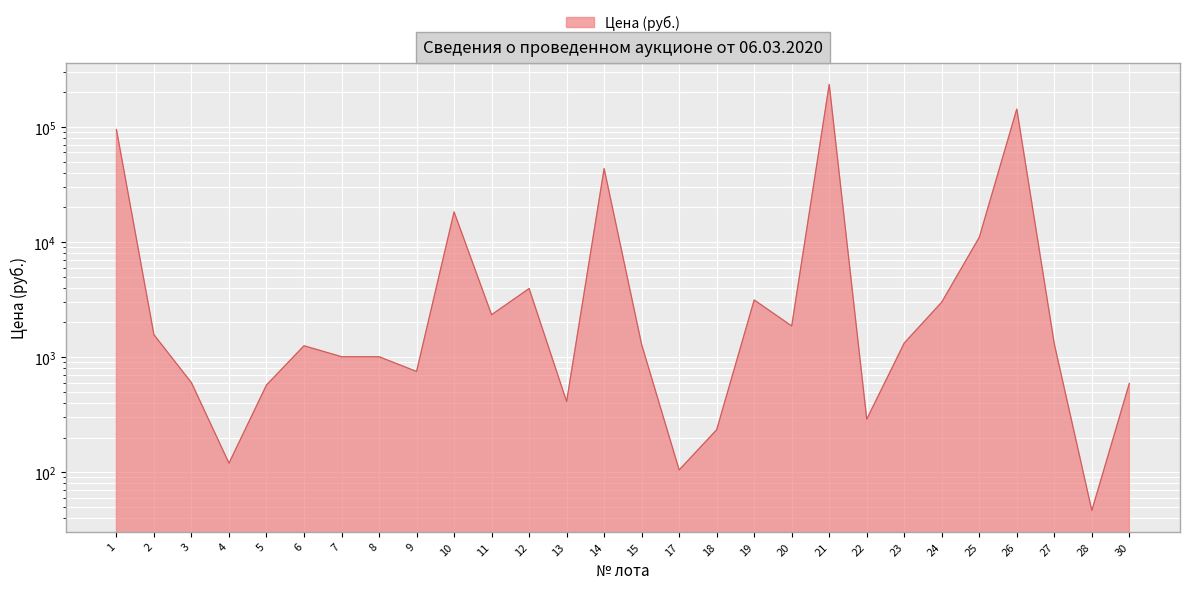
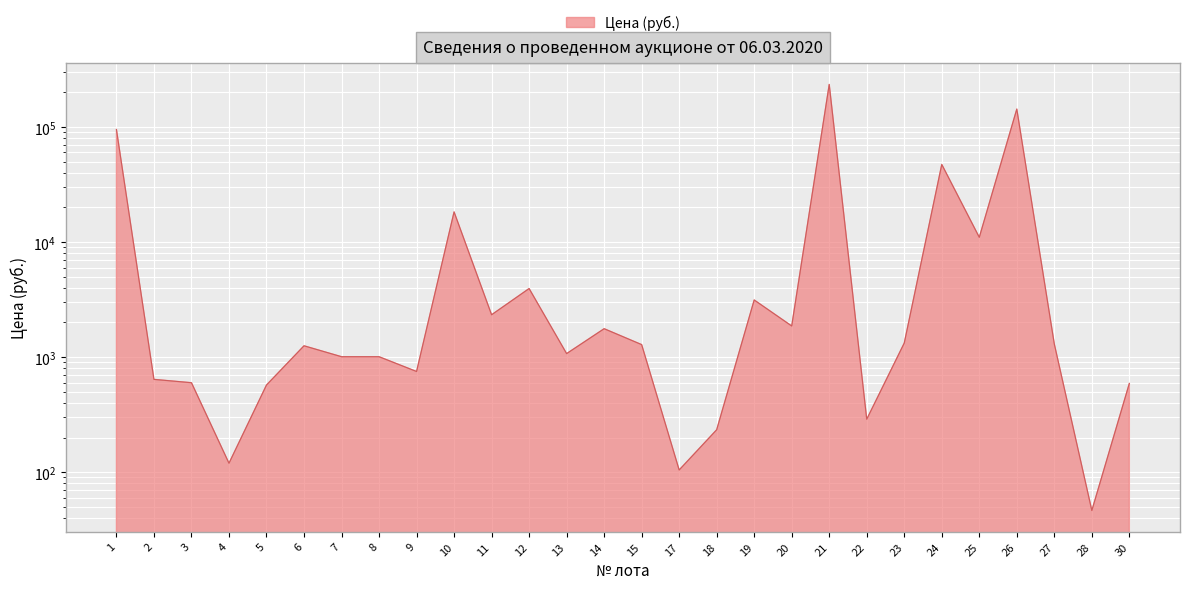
  {
    "1": 100000,
-   "2": 1600,
+   "2": 600,
    "3": 600,
    "4": 120,
    "5": 600,
    "6": 1300,
    "7": 1000,
    "8": 1000,
    "9": 800,
    "10": 18000,
    "11": 2300,
    "12": 3900,
-   "13": 410,
-   "14": 43000,
+   "13": 1100,
+   "14": 1800,
    "15": 1300,
    "17": 100,
    "18": 230,
    "19": 3100,
    "20": 1900,
    "21": 230000,
    "22": 290,
    "23": 1300,
-   "24": 3000,
+   "24": 47000,
    "25": 11000,
    "26": 140000,
    "27": 1300,
    "28": 46,
    "30": 600
  }
